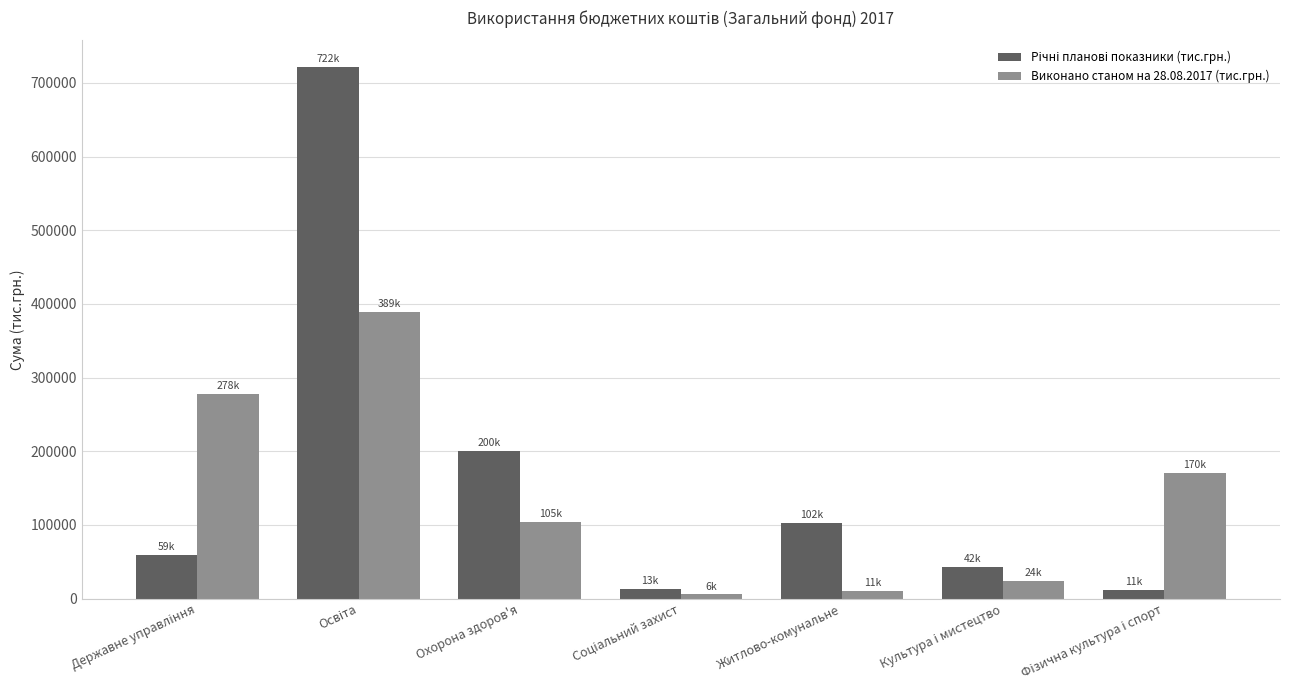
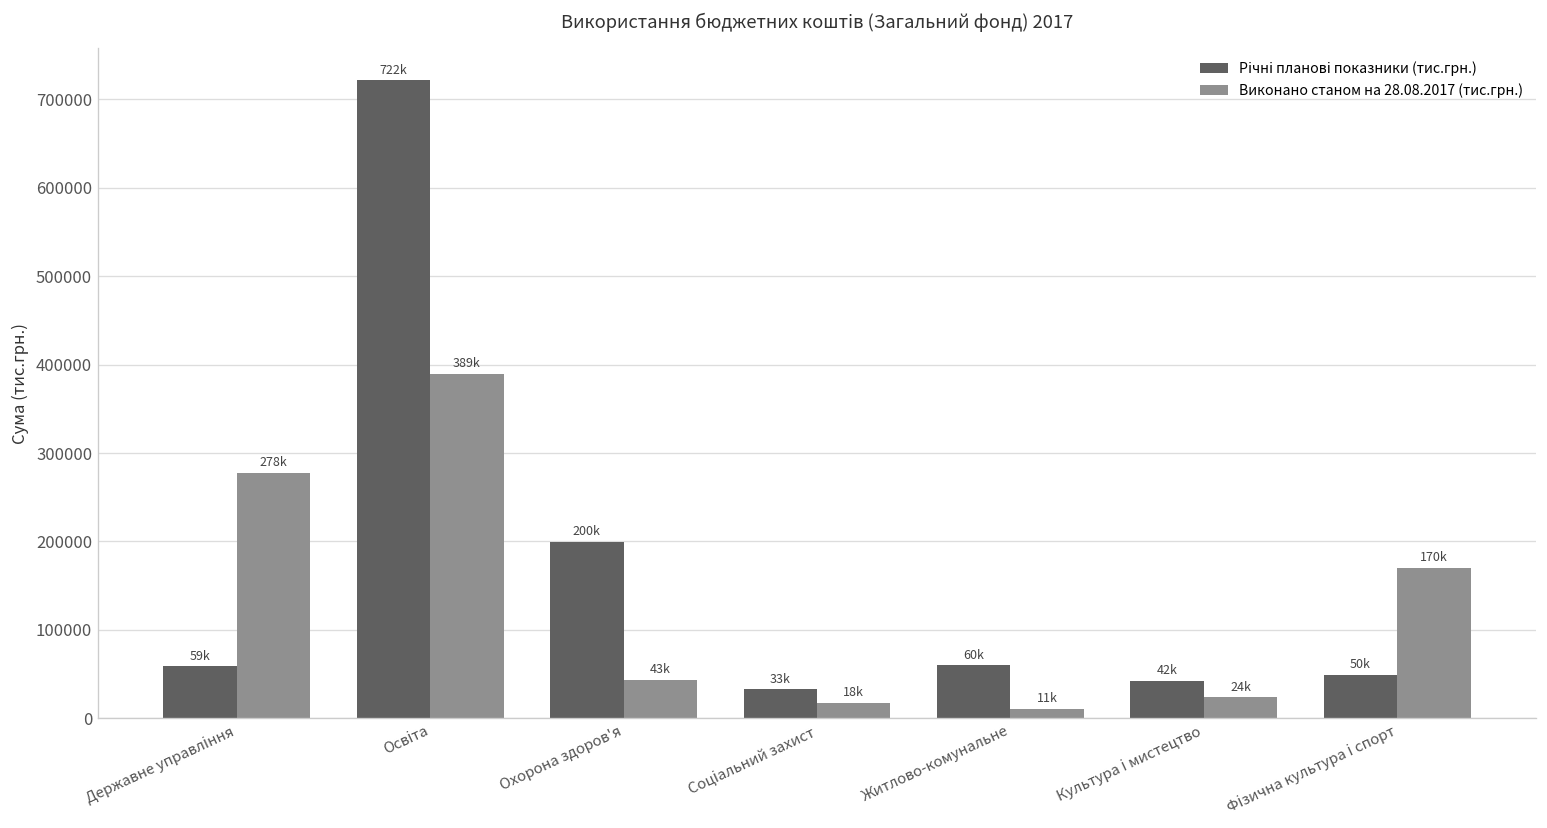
  {
    "Річні планові показники (тис.грн.)": {
      "Державне управління": "59k",
      "Освіта": "722k",
      "Охорона здоров'я": "200k",
-     "Соціальний захист": "13k",
-     "Житлово-комунальне": "102k",
+     "Соціальний захист": "33k",
+     "Житлово-комунальне": "60k",
      "Культура і мистецтво": "42k",
-     "Фізична культура і спорт": "11k"
+     "Фізична культура і спорт": "50k"
    },
    "Виконано станом на 28.08.2017 (тис.грн.)": {
      "Державне управління": "278k",
      "Освіта": "389k",
-     "Охорона здоров'я": "105k",
-     "Соціальний захист": "6k",
+     "Охорона здоров'я": "43k",
+     "Соціальний захист": "18k",
      "Житлово-комунальне": "11k",
      "Культура і мистецтво": "24k",
      "Фізична культура і спорт": "170k"
    }
  }
